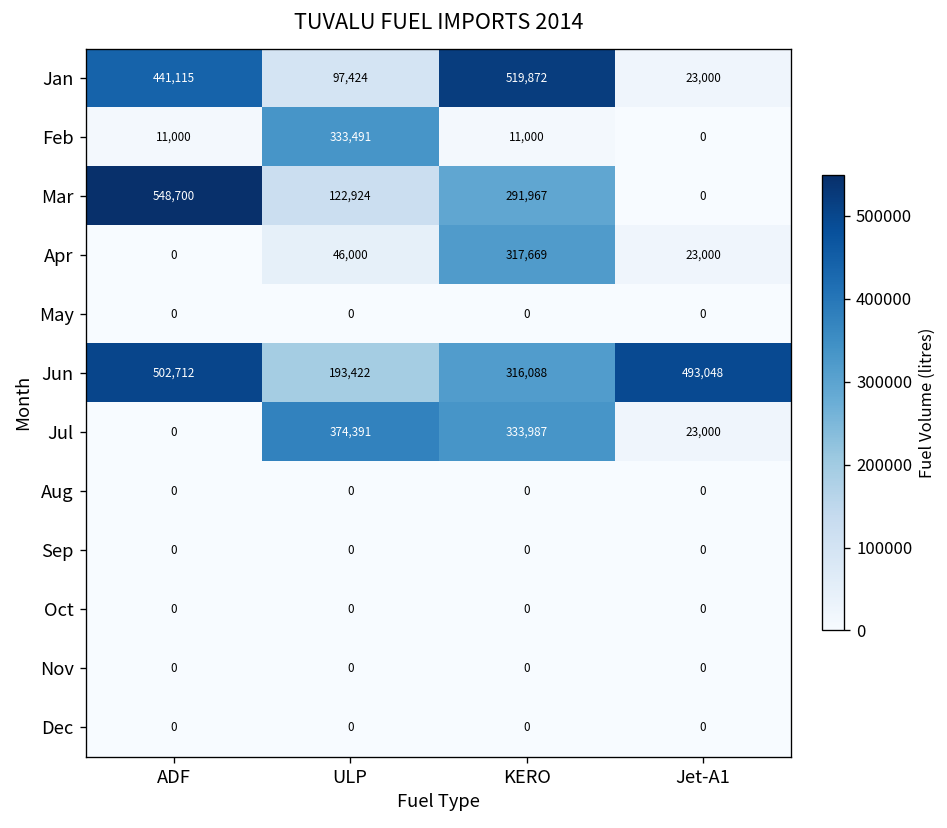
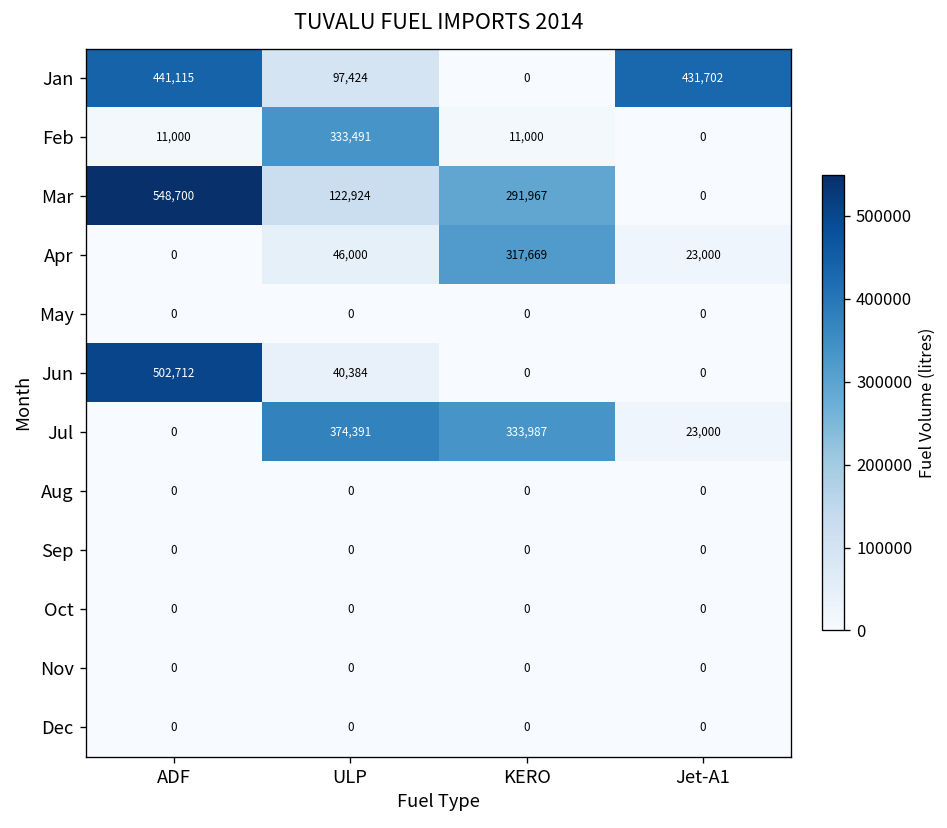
  {
    "Jan": {
      "ADF": "441,115",
      "ULP": "97,424",
-     "KERO": "519,872",
-     "Jet-A1": "23,000"
+     "KERO": "0",
+     "Jet-A1": "431,702"
    },
    "Feb": {
      "ADF": "11,000",
      "ULP": "333,491",
      "KERO": "11,000",
      "Jet-A1": "0"
    },
    "Mar": {
      "ADF": "548,700",
      "ULP": "122,924",
      "KERO": "291,967",
      "Jet-A1": "0"
    },
    "Apr": {
      "ADF": "0",
      "ULP": "46,000",
      "KERO": "317,669",
      "Jet-A1": "23,000"
    },
    "May": {
      "ADF": "0",
      "ULP": "0",
      "KERO": "0",
      "Jet-A1": "0"
    },
    "Jun": {
      "ADF": "502,712",
-     "ULP": "193,422",
-     "KERO": "316,088",
-     "Jet-A1": "493,048"
+     "ULP": "40,384",
+     "KERO": "0",
+     "Jet-A1": "0"
    },
    "Jul": {
      "ADF": "0",
      "ULP": "374,391",
      "KERO": "333,987",
      "Jet-A1": "23,000"
    },
    "Aug": {
      "ADF": "0",
      "ULP": "0",
      "KERO": "0",
      "Jet-A1": "0"
    },
    "Sep": {
      "ADF": "0",
      "ULP": "0",
      "KERO": "0",
      "Jet-A1": "0"
    },
    "Oct": {
      "ADF": "0",
      "ULP": "0",
      "KERO": "0",
      "Jet-A1": "0"
    },
    "Nov": {
      "ADF": "0",
      "ULP": "0",
      "KERO": "0",
      "Jet-A1": "0"
    },
    "Dec": {
      "ADF": "0",
      "ULP": "0",
      "KERO": "0",
      "Jet-A1": "0"
    }
  }
